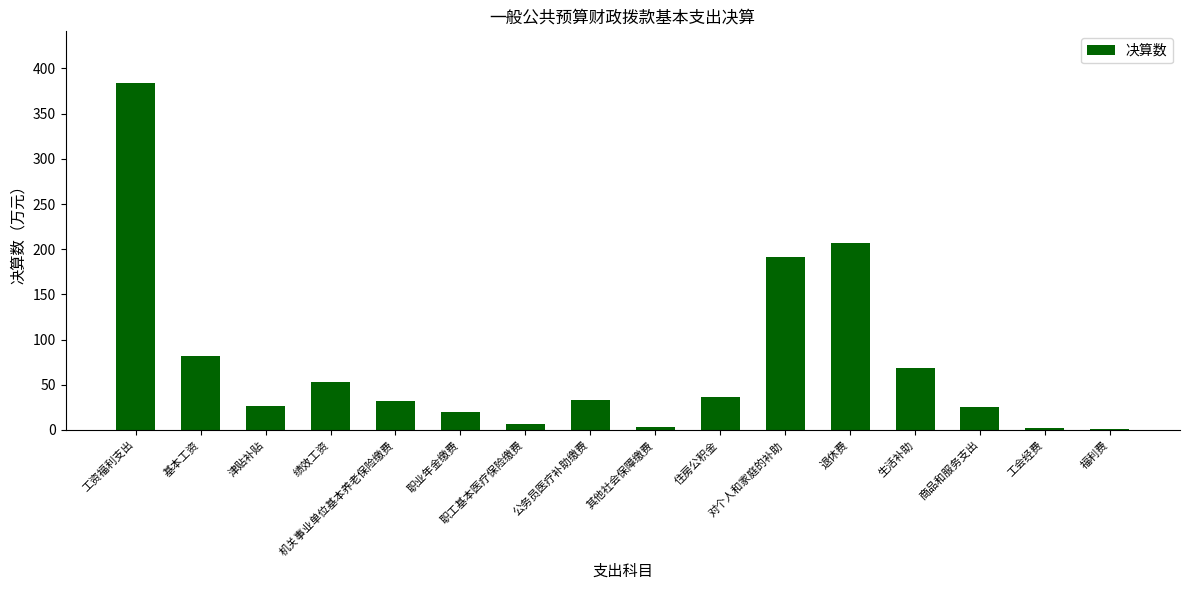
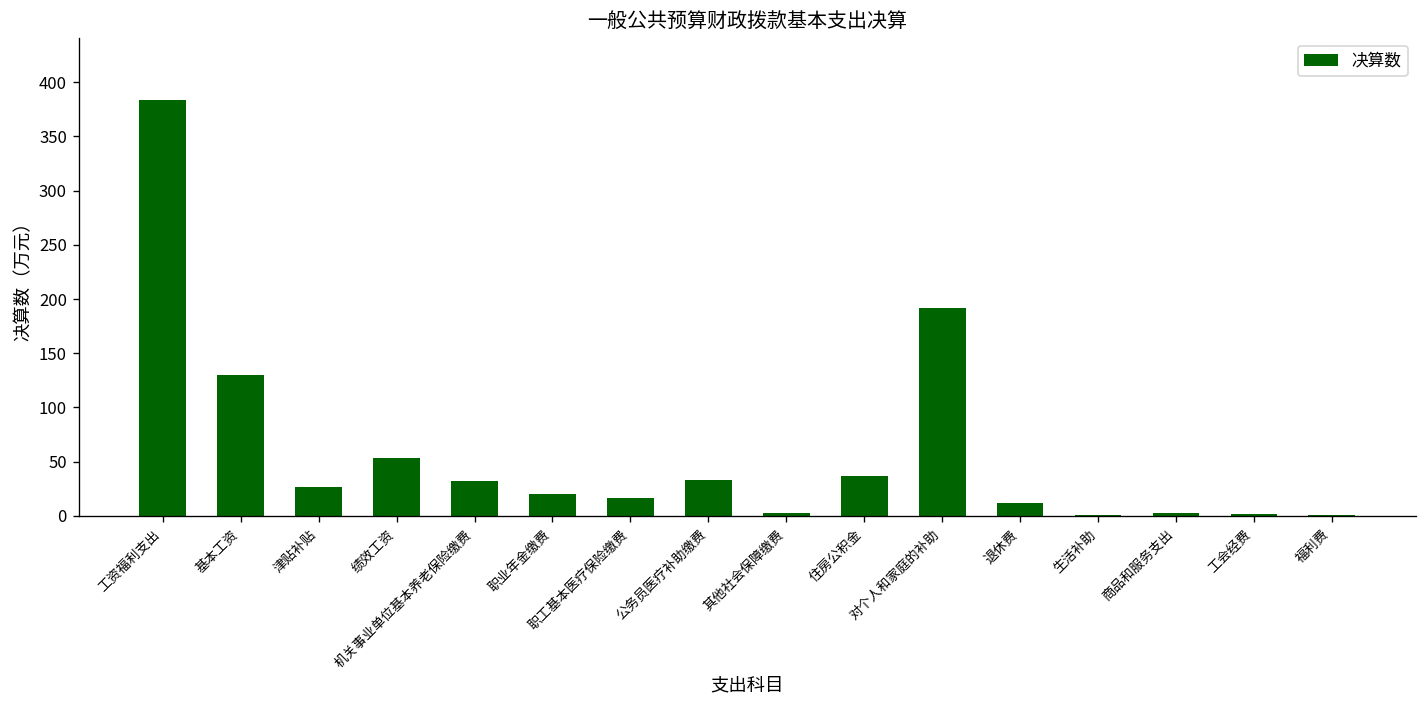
  {
    "工资福利支出": 380,
-   "基本工资": 80,
+   "基本工资": 130,
    "津贴补贴": 30,
    "绩效工资": 50,
    "机关事业单位基本养老保险缴费": 30,
    "职业年金缴费": 20,
-   "职工基本医疗保险缴费": 10,
+   "职工基本医疗保险缴费": 20,
    "公务员医疗补助缴费": 30,
    "其他社会保障缴费": 0,
    "住房公积金": 40,
    "对个人和家庭的补助": 190,
-   "退休费": 210,
-   "生活补助": 70,
-   "商品和服务支出": 30
+   "退休费": 10,
+   "生活补助": 0,
+   "商品和服务支出": 0
  }
